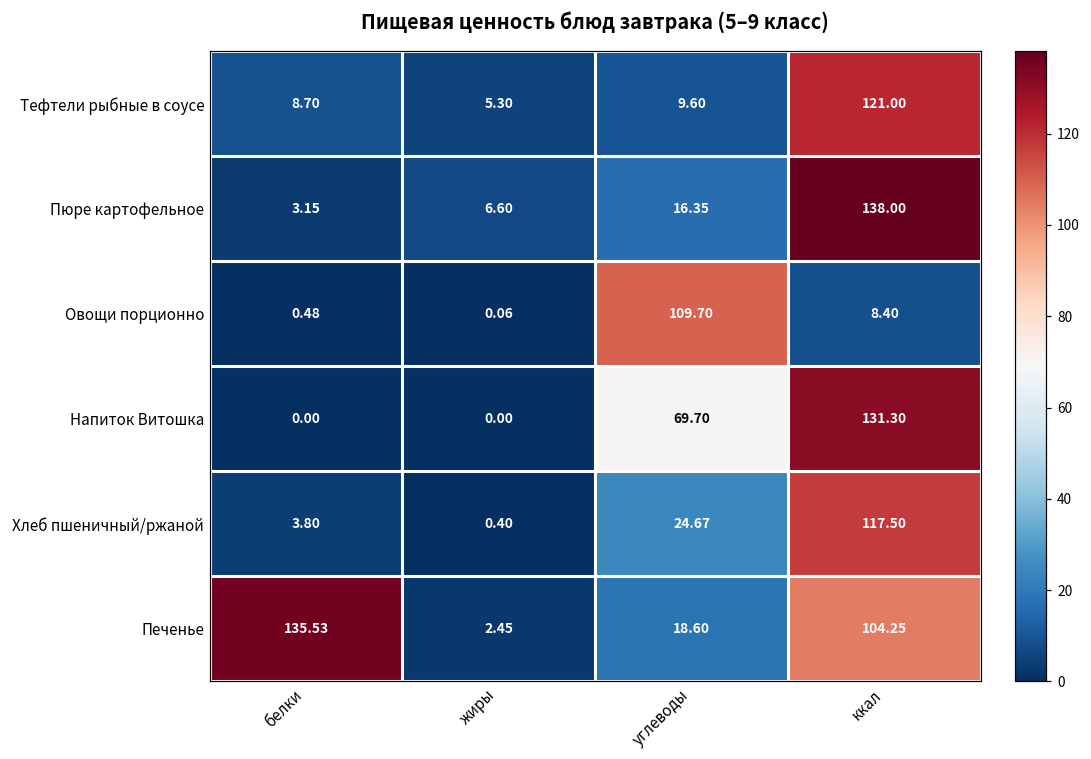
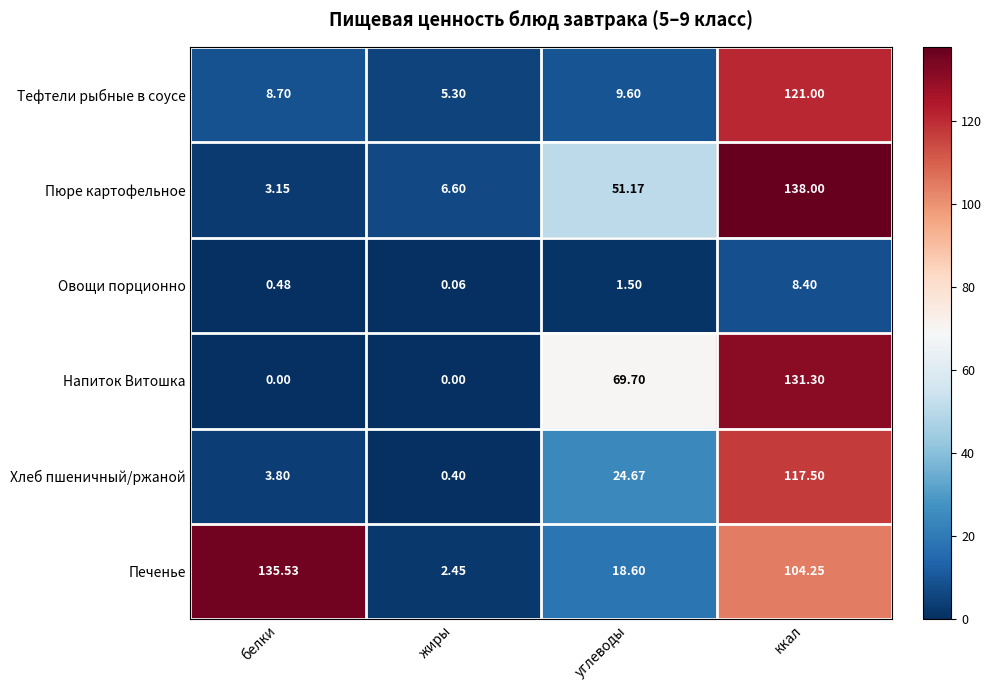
  {
    "Тефтели рыбные в соусе": {
      "белки": 8.70,
      "жиры": 5.30,
      "углеводы": 9.60,
      "ккал": 121.00
    },
    "Пюре картофельное": {
      "белки": 3.15,
      "жиры": 6.60,
-     "углеводы": 16.35,
+     "углеводы": 51.17,
      "ккал": 138.00
    },
    "Овощи порционно": {
      "белки": 0.48,
      "жиры": 0.06,
-     "углеводы": 109.70,
+     "углеводы": 1.50,
      "ккал": 8.40
    },
    "Напиток Витошка": {
      "белки": 0.00,
      "жиры": 0.00,
      "углеводы": 69.70,
      "ккал": 131.30
    },
    "Хлеб пшеничный/ржаной": {
      "белки": 3.80,
      "жиры": 0.40,
      "углеводы": 24.67,
      "ккал": 117.50
    },
    "Печенье": {
      "белки": 135.53,
      "жиры": 2.45,
      "углеводы": 18.60,
      "ккал": 104.25
    }
  }
